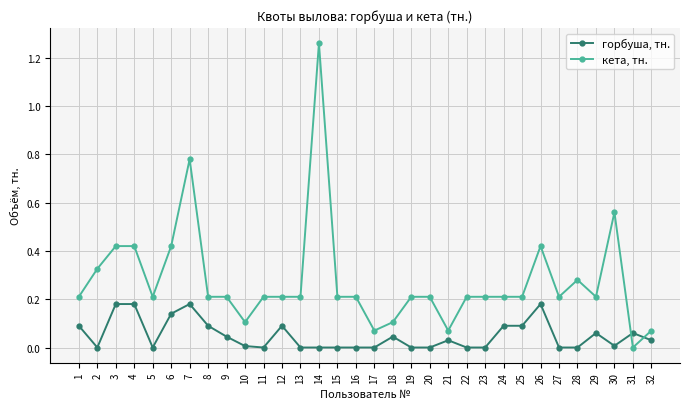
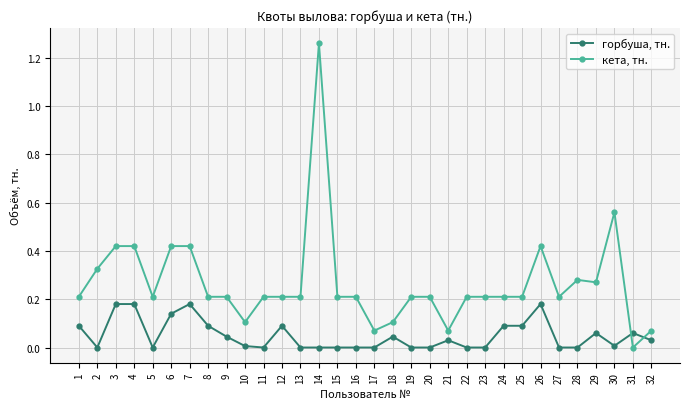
  {
    "горбуша, тн.": {
      "1": 0.09,
      "2": 0.00,
      "3": 0.18,
      "4": 0.18,
      "5": 0.00,
      "6": 0.14,
      "7": 0.18,
      "8": 0.09,
      "9": 0.05,
      "10": 0.01,
      "11": 0.00,
      "12": 0.09,
      "13": 0.00,
      "14": 0.00,
      "15": 0.00,
      "16": 0.00,
      "17": 0.00,
      "18": 0.05,
      "19": 0.00,
      "20": 0.00,
      "21": 0.03,
      "22": 0.00,
      "23": 0.00,
      "24": 0.09,
      "25": 0.09,
      "26": 0.18,
      "27": 0.00,
      "28": 0.00,
      "29": 0.06,
      "30": 0.01,
      "31": 0.06,
      "32": 0.03
    },
    "кета, тн.": {
      "1": 0.21,
      "2": 0.33,
      "3": 0.42,
      "4": 0.42,
      "5": 0.21,
      "6": 0.42,
-     "7": 0.78,
+     "7": 0.42,
      "8": 0.21,
      "9": 0.21,
      "10": 0.11,
      "11": 0.21,
      "12": 0.21,
      "13": 0.21,
      "14": 1.26,
      "15": 0.21,
      "16": 0.21,
      "17": 0.07,
      "18": 0.11,
      "19": 0.21,
      "20": 0.21,
      "21": 0.07,
      "22": 0.21,
      "23": 0.21,
      "24": 0.21,
      "25": 0.21,
      "26": 0.42,
      "27": 0.21,
      "28": 0.28,
-     "29": 0.21,
+     "29": 0.27,
      "30": 0.56,
      "31": 0.00,
      "32": 0.07
    }
  }
